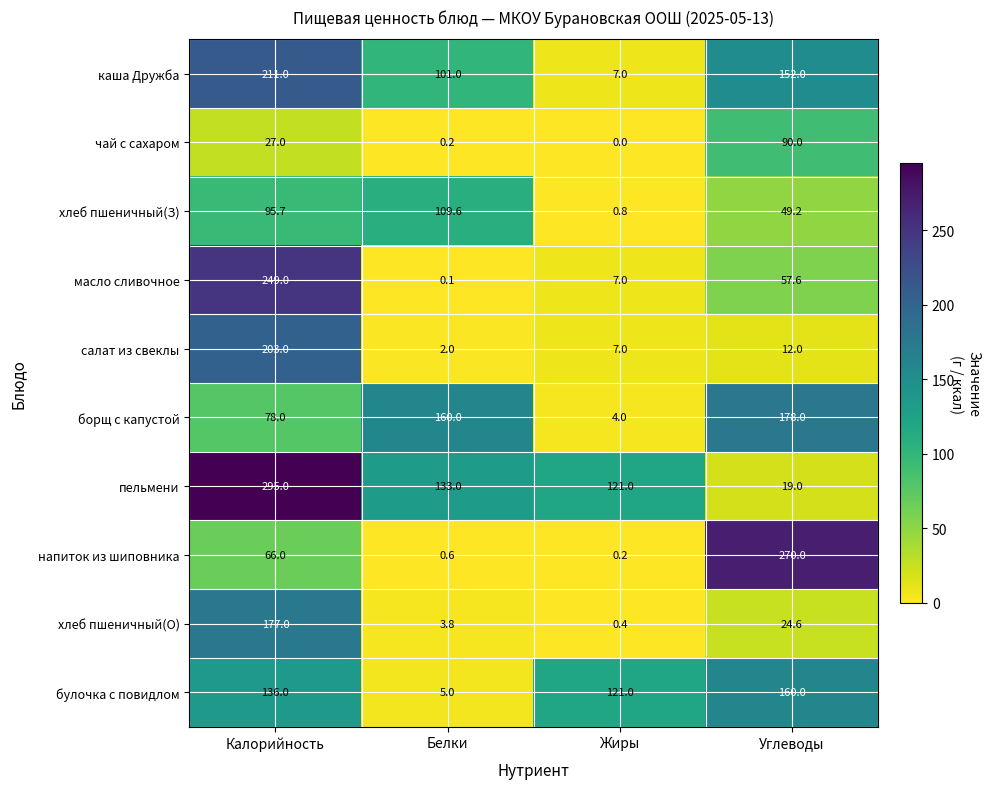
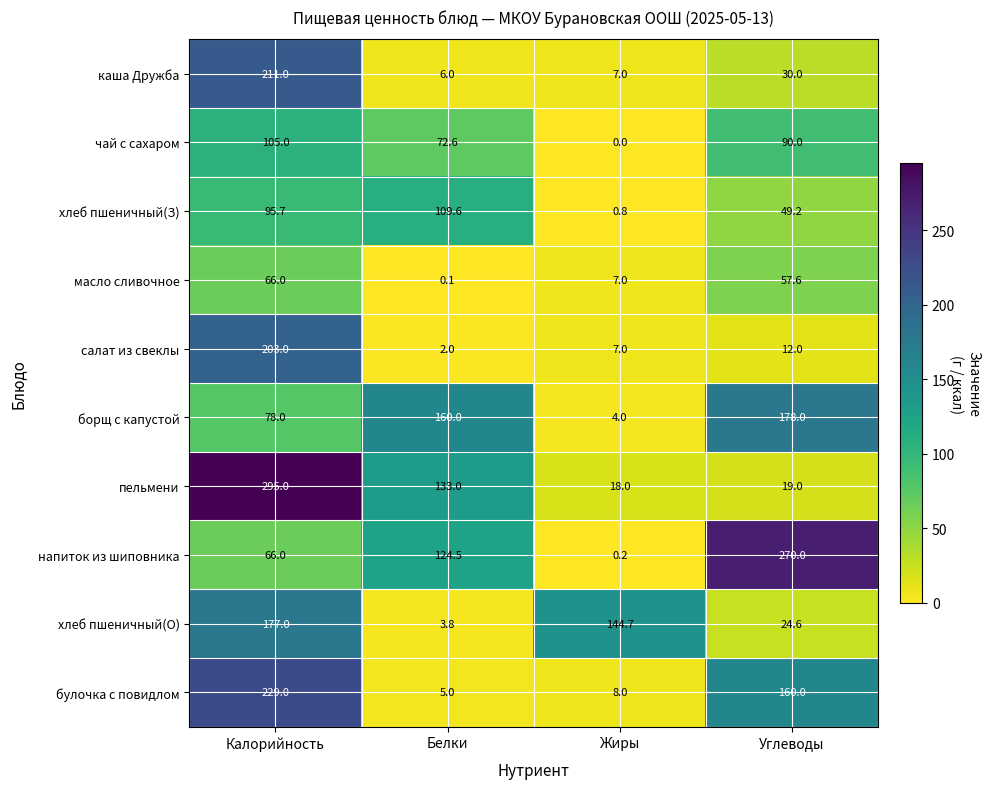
  {
    "каша Дружба": {
      "Калорийность": 211.0,
-     "Белки": 101.0,
+     "Белки": 6.0,
      "Жиры": 7.0,
-     "Углеводы": 152.0
+     "Углеводы": 30.0
    },
    "чай с сахаром": {
-     "Калорийность": 27.0,
-     "Белки": 0.2,
+     "Калорийность": 105.0,
+     "Белки": 72.6,
      "Жиры": 0.0,
      "Углеводы": 90.0
    },
    "хлеб пшеничный(З)": {
      "Калорийность": 95.7,
      "Белки": 109.6,
      "Жиры": 0.8,
      "Углеводы": 49.2
    },
    "масло сливочное": {
-     "Калорийность": 249.0,
+     "Калорийность": 66.0,
      "Белки": 0.1,
      "Жиры": 7.0,
      "Углеводы": 57.6
    },
    "салат из свеклы": {
      "Калорийность": 203.0,
      "Белки": 2.0,
      "Жиры": 7.0,
      "Углеводы": 12.0
    },
    "борщ с капустой": {
      "Калорийность": 78.0,
      "Белки": 160.0,
      "Жиры": 4.0,
      "Углеводы": 178.0
    },
    "пельмени": {
      "Калорийность": 295.0,
      "Белки": 133.0,
-     "Жиры": 121.0,
+     "Жиры": 18.0,
      "Углеводы": 19.0
    },
    "напиток из шиповника": {
      "Калорийность": 66.0,
-     "Белки": 0.6,
+     "Белки": 124.5,
      "Жиры": 0.2,
      "Углеводы": 270.0
    },
    "хлеб пшеничный(О)": {
      "Калорийность": 177.0,
      "Белки": 3.8,
-     "Жиры": 0.4,
+     "Жиры": 144.7,
      "Углеводы": 24.6
    },
    "булочка с повидлом": {
-     "Калорийность": 136.0,
+     "Калорийность": 229.0,
      "Белки": 5.0,
-     "Жиры": 121.0,
+     "Жиры": 8.0,
      "Углеводы": 160.0
    }
  }
